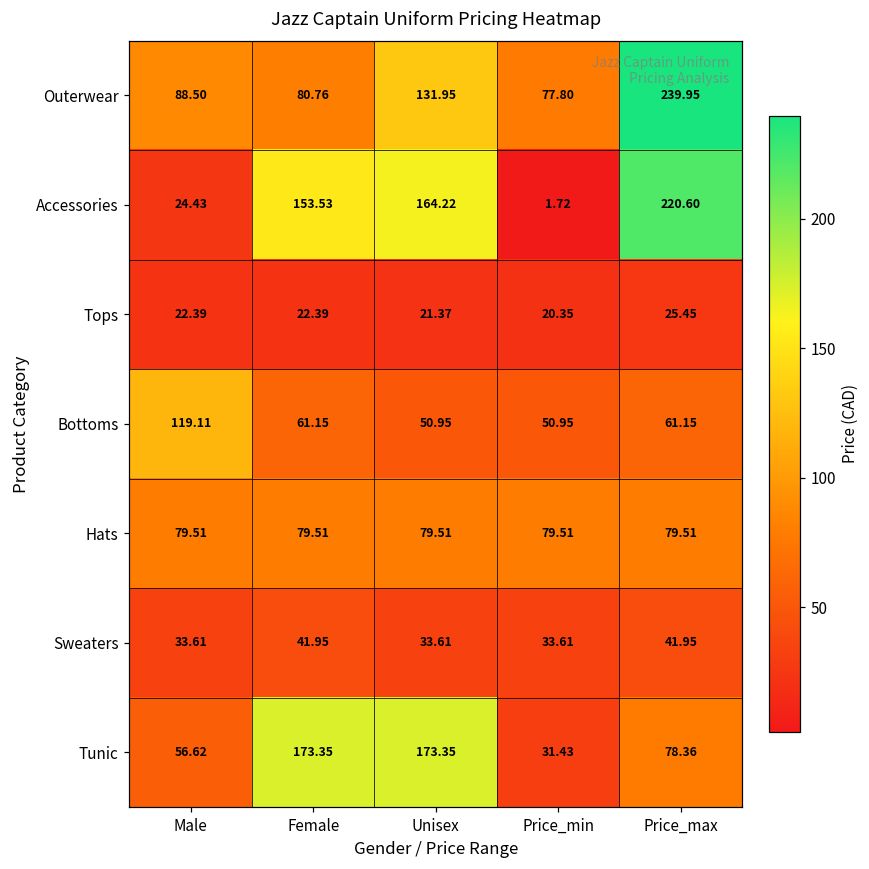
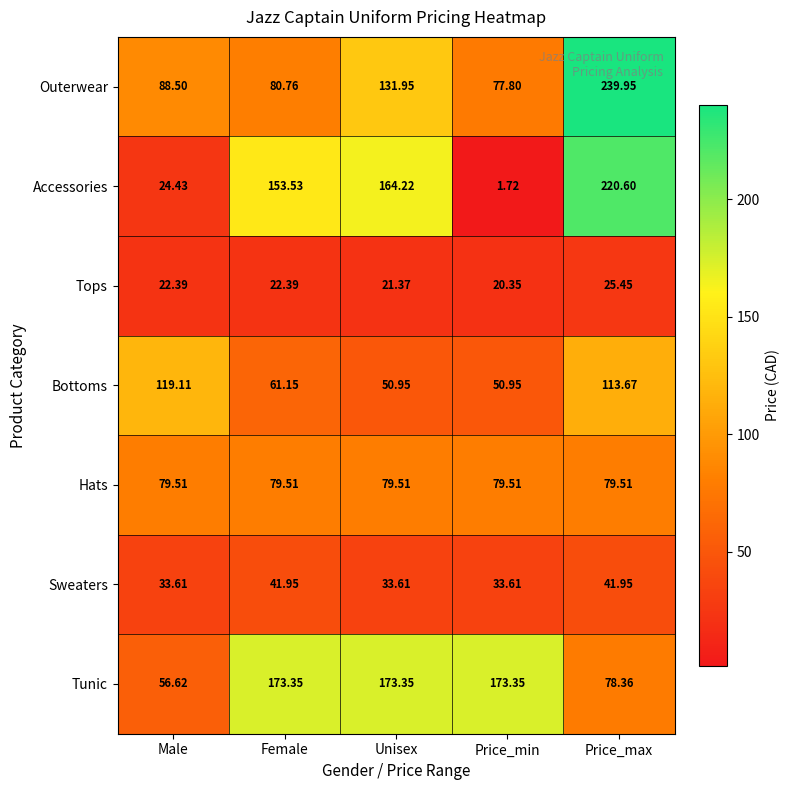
  {
    "Outerwear": {
      "Male": 88.50,
      "Female": 80.76,
      "Unisex": 131.95,
      "Price_min": 77.80
    },
    "Accessories": {
      "Male": 24.43,
      "Female": 153.53,
      "Unisex": 164.22,
      "Price_min": 1.72,
      "Price_max": 220.60
    },
    "Tops": {
      "Male": 22.39,
      "Female": 22.39,
      "Unisex": 21.37,
      "Price_min": 20.35,
      "Price_max": 25.45
    },
    "Bottoms": {
      "Male": 119.11,
      "Female": 61.15,
      "Unisex": 50.95,
      "Price_min": 50.95,
-     "Price_max": 61.15
+     "Price_max": 113.67
    },
    "Hats": {
      "Male": 79.51,
      "Female": 79.51,
      "Unisex": 79.51,
      "Price_min": 79.51,
      "Price_max": 79.51
    },
    "Sweaters": {
      "Male": 33.61,
      "Female": 41.95,
      "Unisex": 33.61,
      "Price_min": 33.61,
      "Price_max": 41.95
    },
    "Tunic": {
      "Male": 56.62,
      "Female": 173.35,
      "Unisex": 173.35,
-     "Price_min": 31.43,
+     "Price_min": 173.35,
      "Price_max": 78.36
    }
  }
